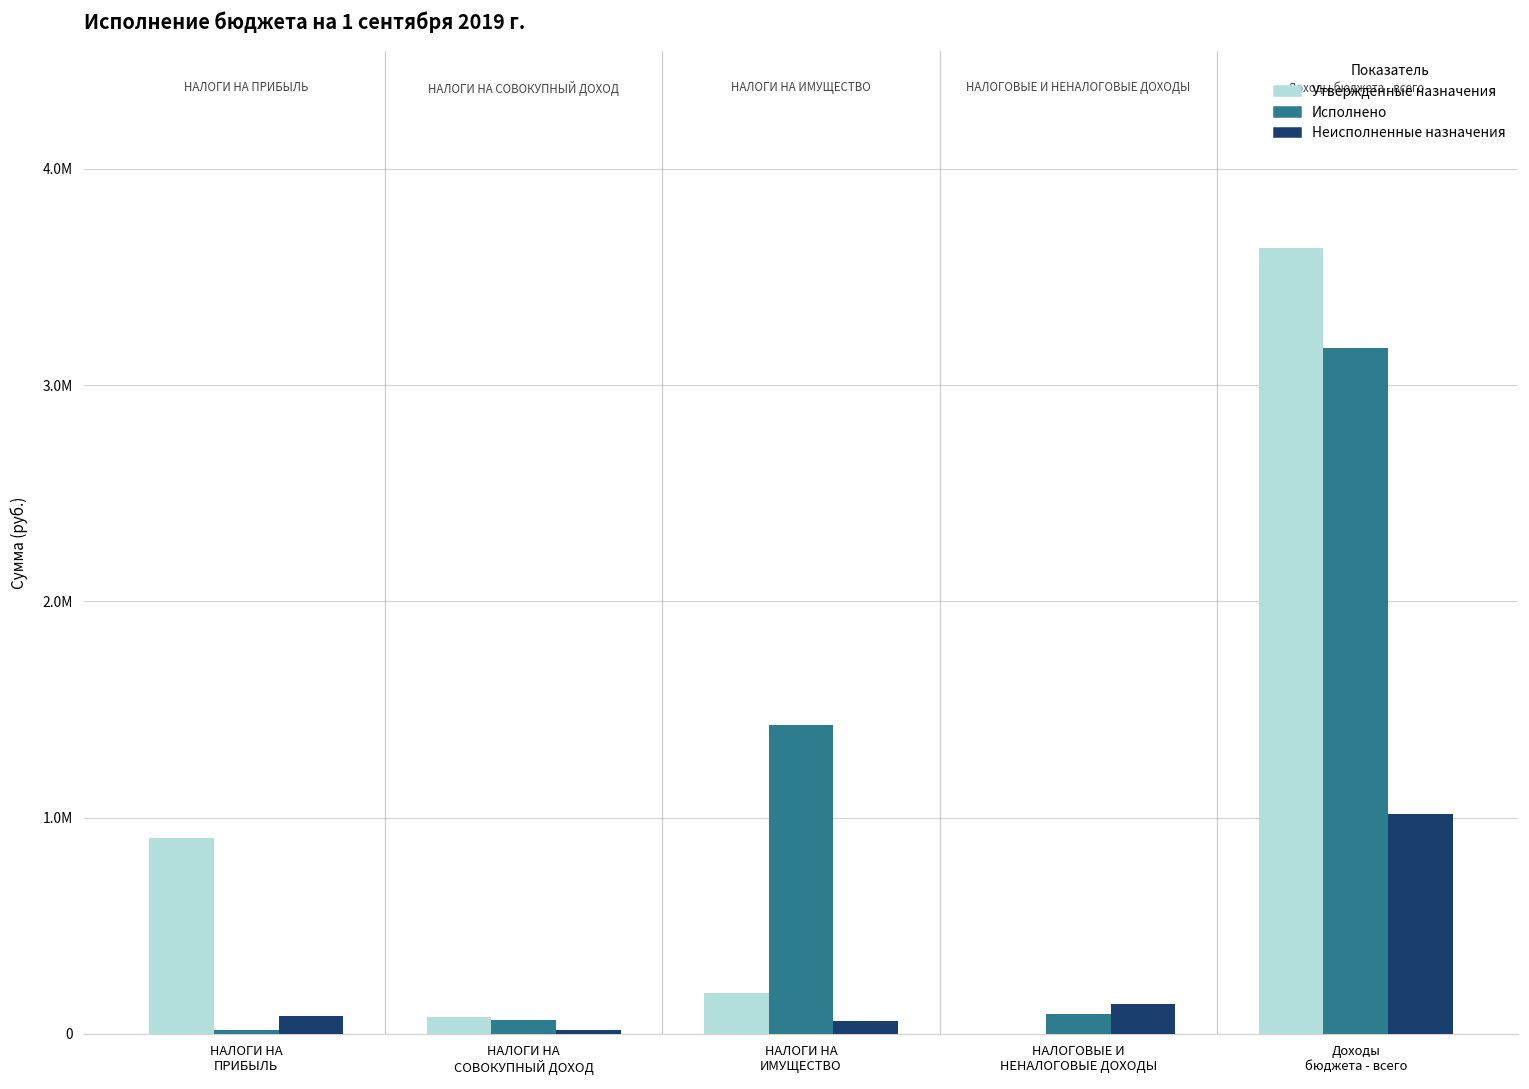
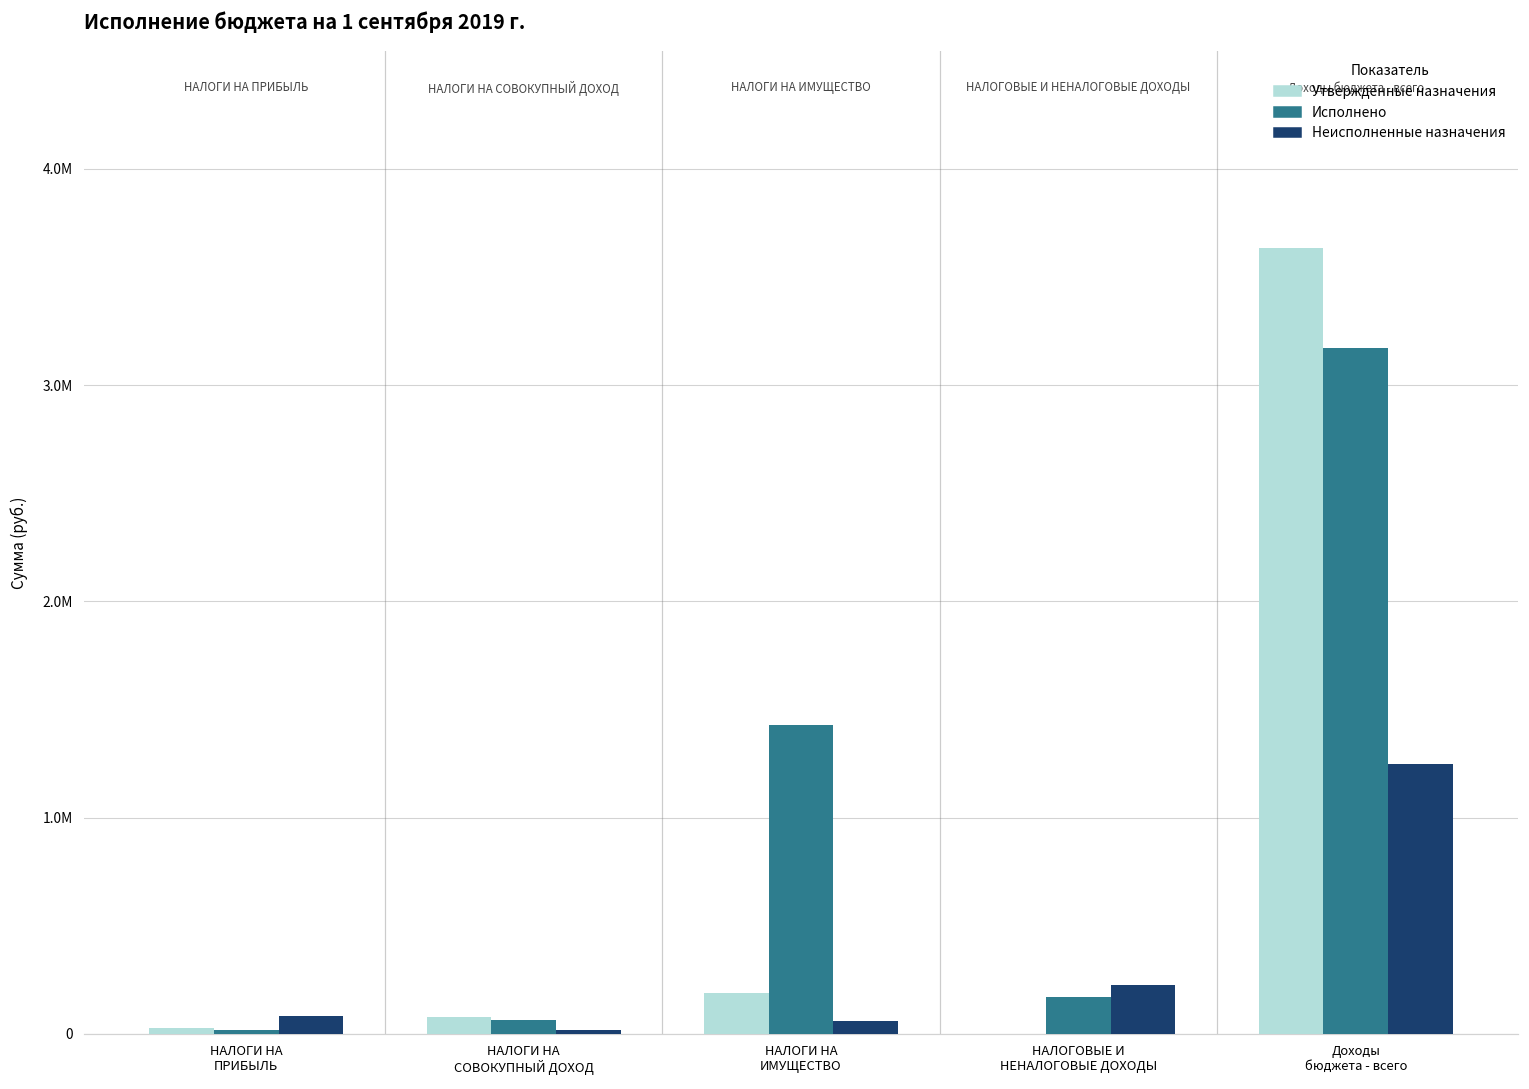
  {
    "Утвержденные назначения": {
-     "НАЛОГИ НА ПРИБЫЛЬ": 900000,
+     "НАЛОГИ НА ПРИБЫЛЬ": 30000,
      "НАЛОГИ НА СОВОКУПНЫЙ ДОХОД": 80000,
      "НАЛОГИ НА ИМУЩЕСТВО": 190000,
      "НАЛОГОВЫЕ И НЕНАЛОГОВЫЕ ДОХОДЫ": 0,
      "Доходы бюджета - всего": 3630000
    },
    "Исполнено": {
      "НАЛОГИ НА ПРИБЫЛЬ": 20000,
      "НАЛОГИ НА СОВОКУПНЫЙ ДОХОД": 60000,
      "НАЛОГИ НА ИМУЩЕСТВО": 1430000,
-     "НАЛОГОВЫЕ И НЕНАЛОГОВЫЕ ДОХОДЫ": 90000,
+     "НАЛОГОВЫЕ И НЕНАЛОГОВЫЕ ДОХОДЫ": 170000,
      "Доходы бюджета - всего": 3170000
    },
    "Неисполненные назначения": {
      "НАЛОГИ НА ПРИБЫЛЬ": 80000,
      "НАЛОГИ НА СОВОКУПНЫЙ ДОХОД": 20000,
      "НАЛОГИ НА ИМУЩЕСТВО": 60000,
-     "НАЛОГОВЫЕ И НЕНАЛОГОВЫЕ ДОХОДЫ": 140000,
-     "Доходы бюджета - всего": 1020000
+     "НАЛОГОВЫЕ И НЕНАЛОГОВЫЕ ДОХОДЫ": 220000,
+     "Доходы бюджета - всего": 1250000
    }
  }
